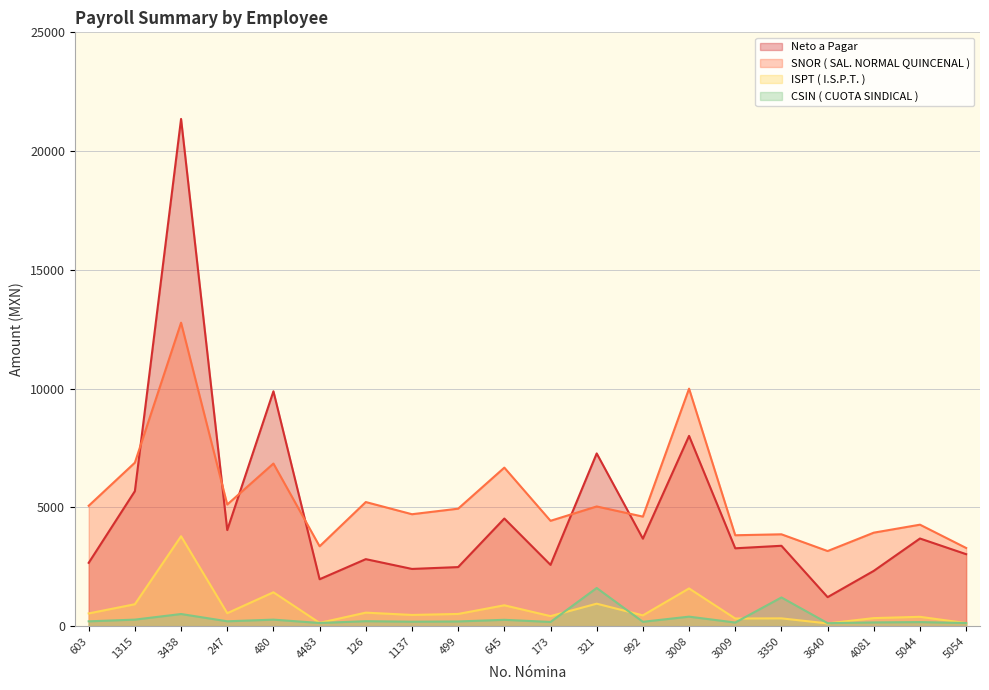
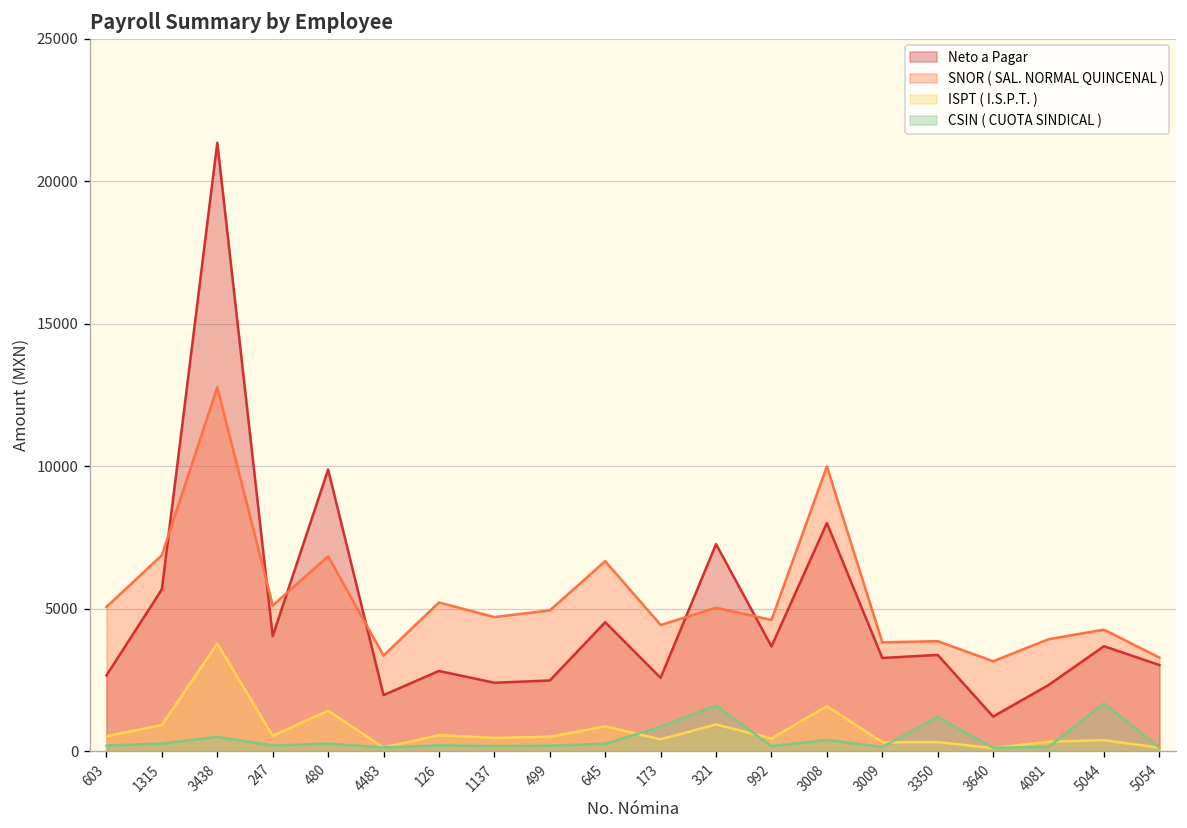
  {
    "CSIN ( CUOTA SINDICAL )": {
      "603": 200,
      "1315": 300,
      "3438": 500,
      "247": 200,
      "480": 300,
      "126": 200,
      "1137": 200,
      "499": 200,
      "645": 300,
-     "173": 200,
+     "173": 900,
      "321": 1600,
      "992": 200,
      "3008": 400,
      "3009": 200,
      "3350": 1200,
      "4081": 200,
-     "5044": 200
+     "5044": 1700
    }
  }
